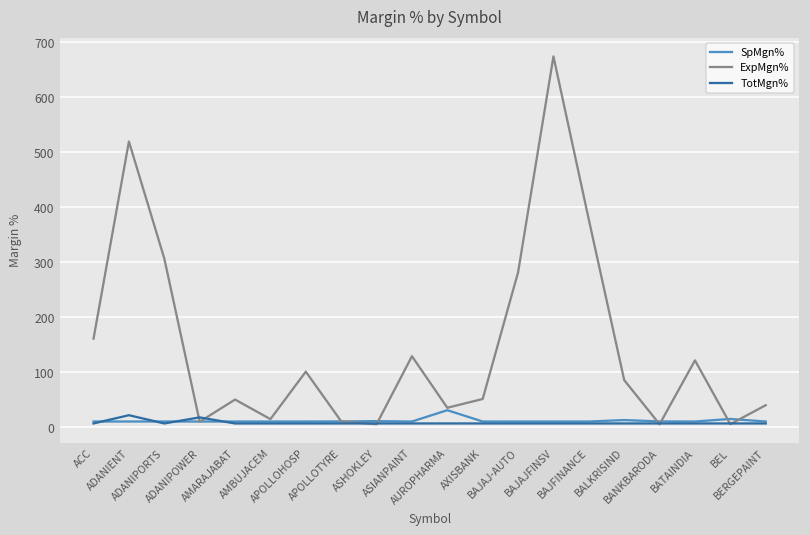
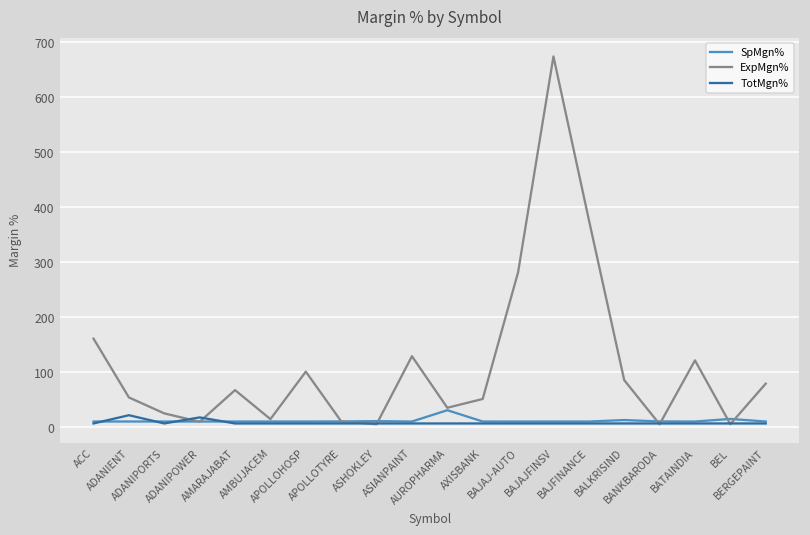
  {
    "ExpMgn%": {
      "ACC": 160,
-     "ADANIENT": 520,
-     "ADANIPORTS": 310,
-     "AMARAJABAT": 50,
+     "ADANIENT": 50,
+     "ADANIPORTS": 30,
+     "AMARAJABAT": 70,
      "APOLLOHOSP": 100,
      "ASIANPAINT": 130,
      "AXISBANK": 50,
      "BAJAJ-AUTO": 280,
      "BAJAJFINSV": 670,
      "BAJFINANCE": 380,
      "BALKRISIND": 90,
      "BATAINDIA": 120,
-     "BERGEPAINT": 40
+     "BERGEPAINT": 80
    }
  }
